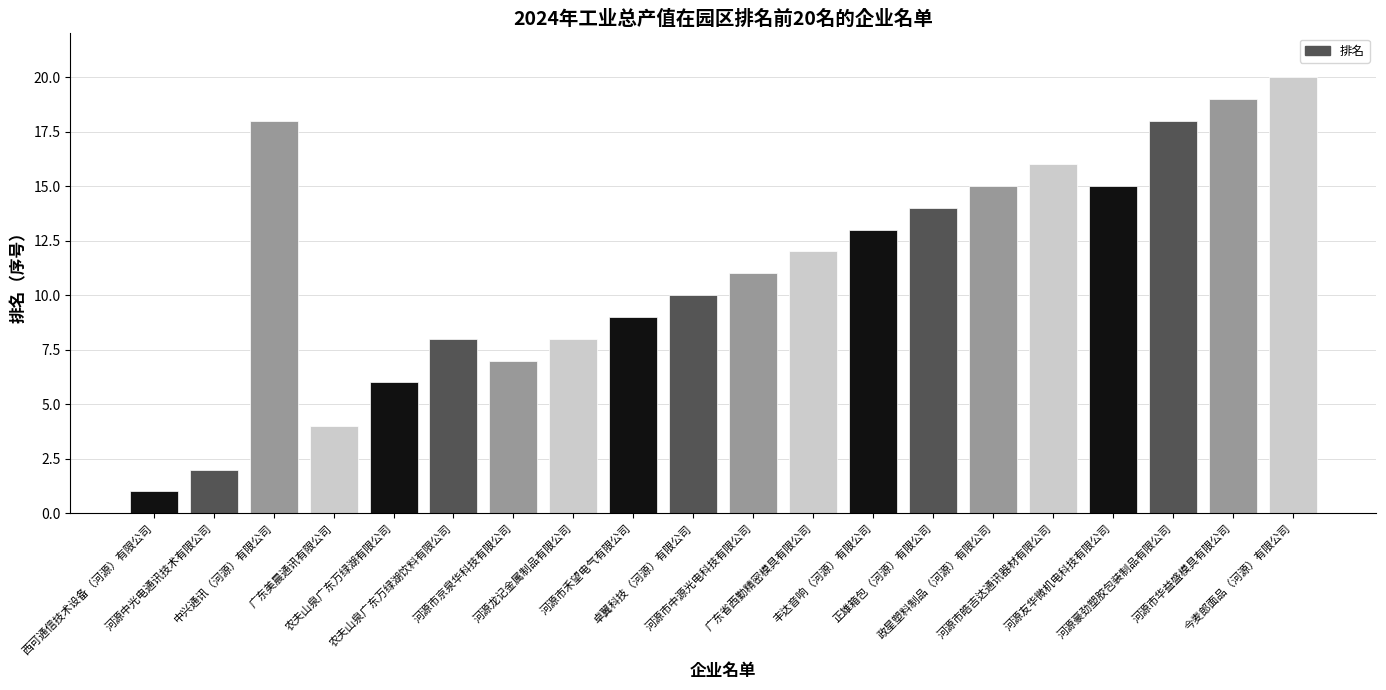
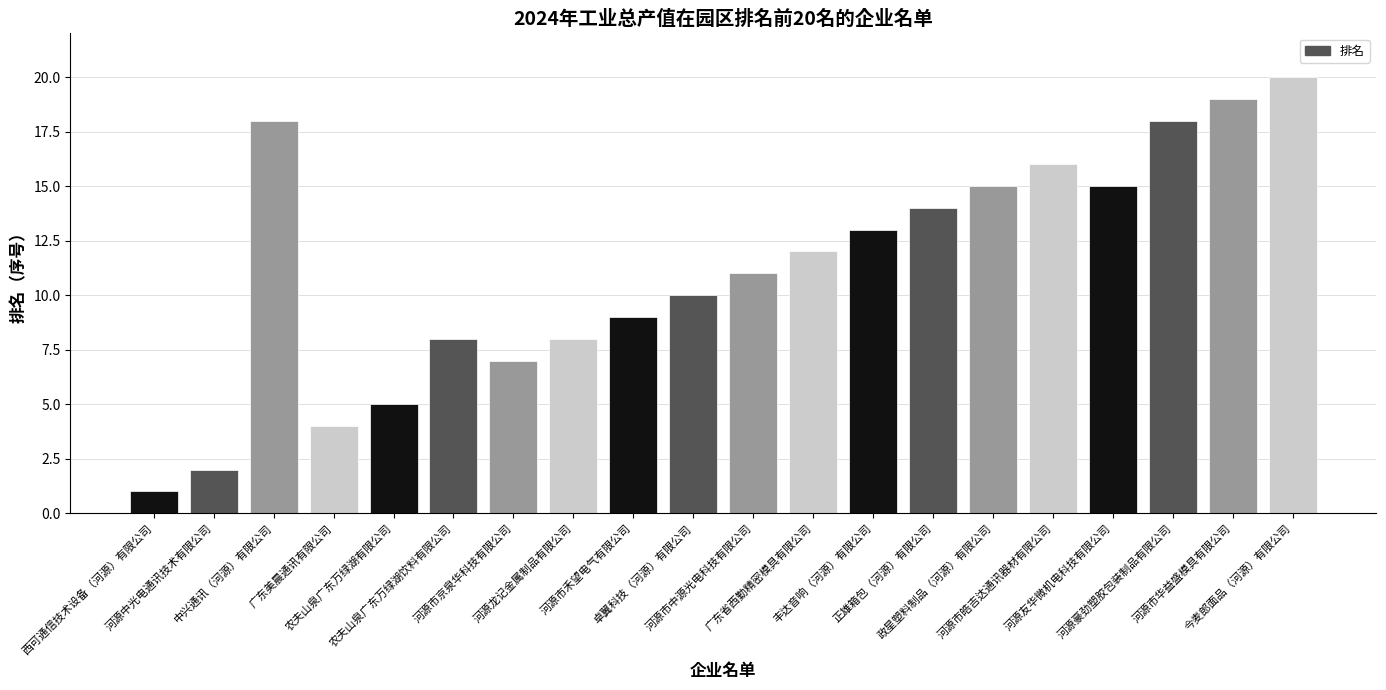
  {
    "西可通信技术设备（河源）有限公司": 1,
    "河源中光电通讯技术有限公司": 2,
    "中兴通讯（河源）有限公司": 18,
    "广东美晨通讯有限公司": 4,
-   "农夫山泉广东万绿湖有限公司": 6,
+   "农夫山泉广东万绿湖有限公司": 5,
    "农夫山泉广东万绿湖饮料有限公司": 8,
    "河源市京泉华科技有限公司": 7,
    "河源龙记金属制品有限公司": 8,
    "河源市禾望电气有限公司": 9,
    "卓翼科技（河源）有限公司": 10,
    "河源市中源光电科技有限公司": 11,
    "广东省西勤精密模具有限公司": 12,
    "丰达音响（河源）有限公司": 13,
    "正雄箱包（河源）有限公司": 14,
    "政星塑料制品（河源）有限公司": 15,
    "河源市皓吉达通讯器材有限公司": 16,
    "河源友华微机电科技有限公司": 15,
    "河源豪劲塑胶包装制品有限公司": 18,
    "河源市华益盛模具有限公司": 19,
    "今麦郎面品（河源）有限公司": 20
  }
